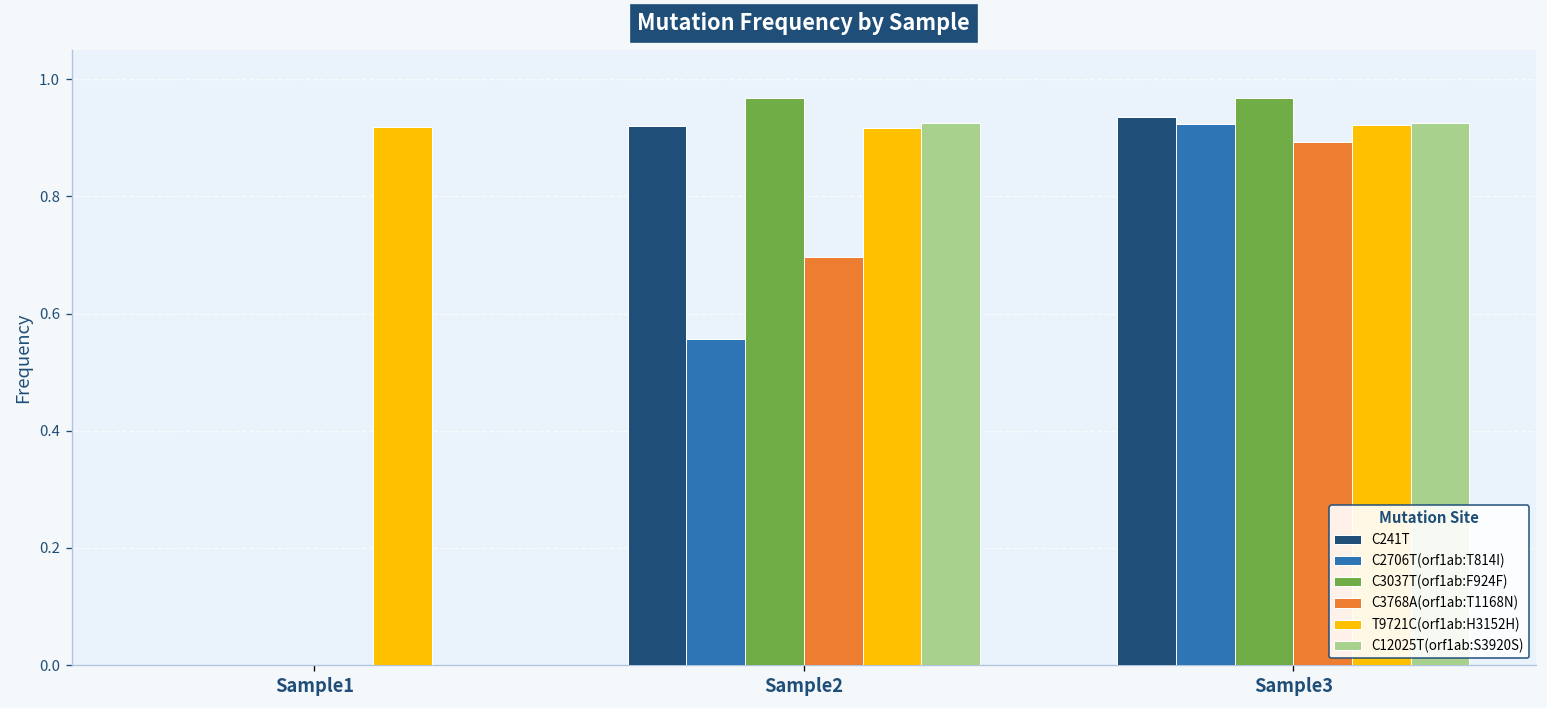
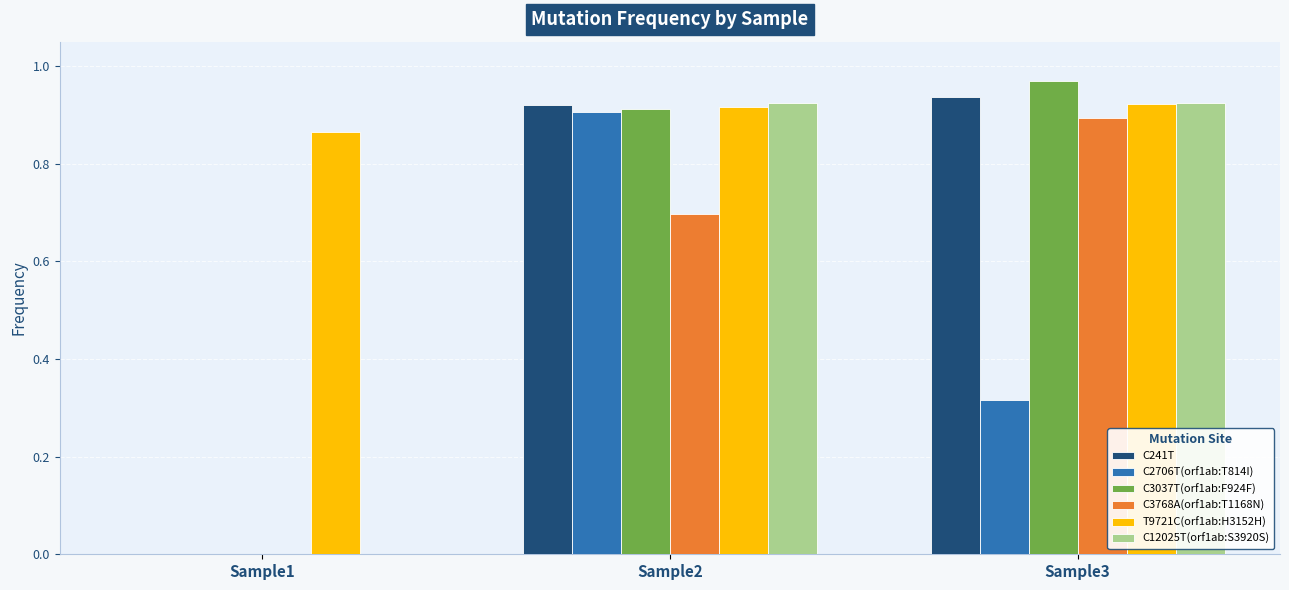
  {
    "C241T": {
      "Sample1": 0.00,
      "Sample2": 0.92,
      "Sample3": 0.94
    },
    "C2706T(orf1ab:T814I)": {
      "Sample1": 0.00,
-     "Sample2": 0.56,
-     "Sample3": 0.92
+     "Sample2": 0.91,
+     "Sample3": 0.32
    },
    "C3037T(orf1ab:F924F)": {
      "Sample1": 0.00,
-     "Sample2": 0.97,
+     "Sample2": 0.91,
      "Sample3": 0.97
    },
    "C3768A(orf1ab:T1168N)": {
      "Sample1": 0.00,
      "Sample2": 0.70,
      "Sample3": 0.89
    },
    "T9721C(orf1ab:H3152H)": {
-     "Sample1": 0.92,
+     "Sample1": 0.87,
      "Sample2": 0.92,
      "Sample3": 0.92
    },
    "C12025T(orf1ab:S3920S)": {
      "Sample1": 0.00,
      "Sample2": 0.93,
      "Sample3": 0.92
    }
  }
